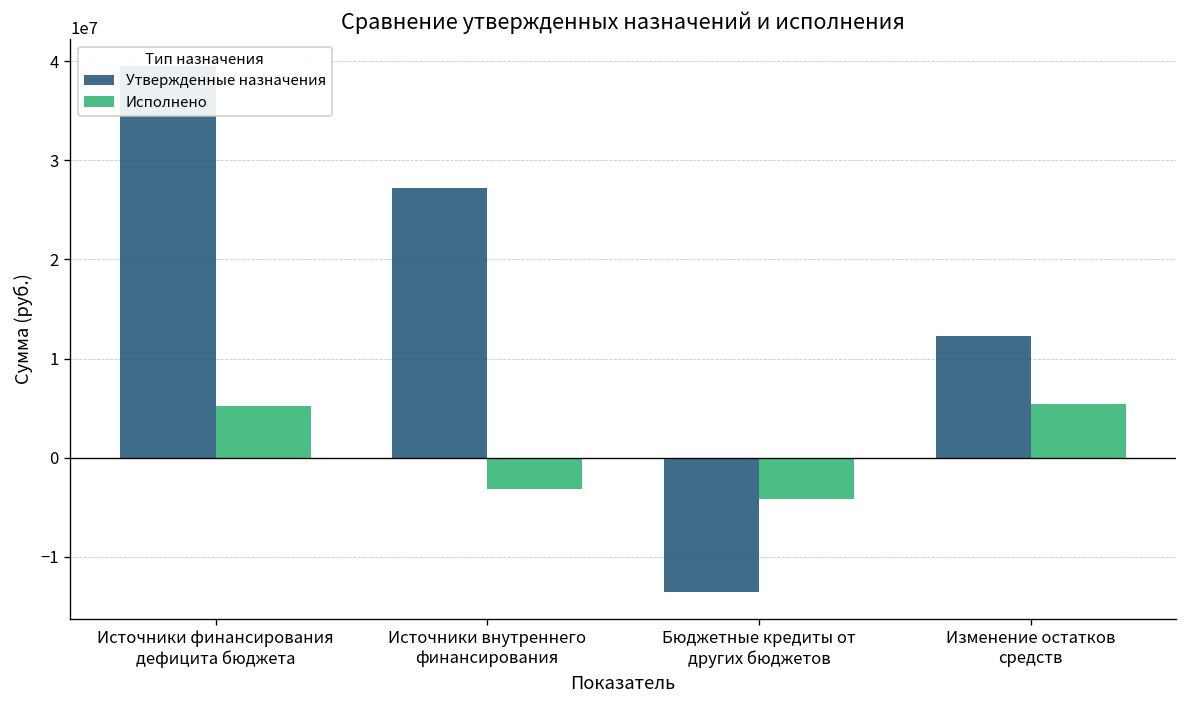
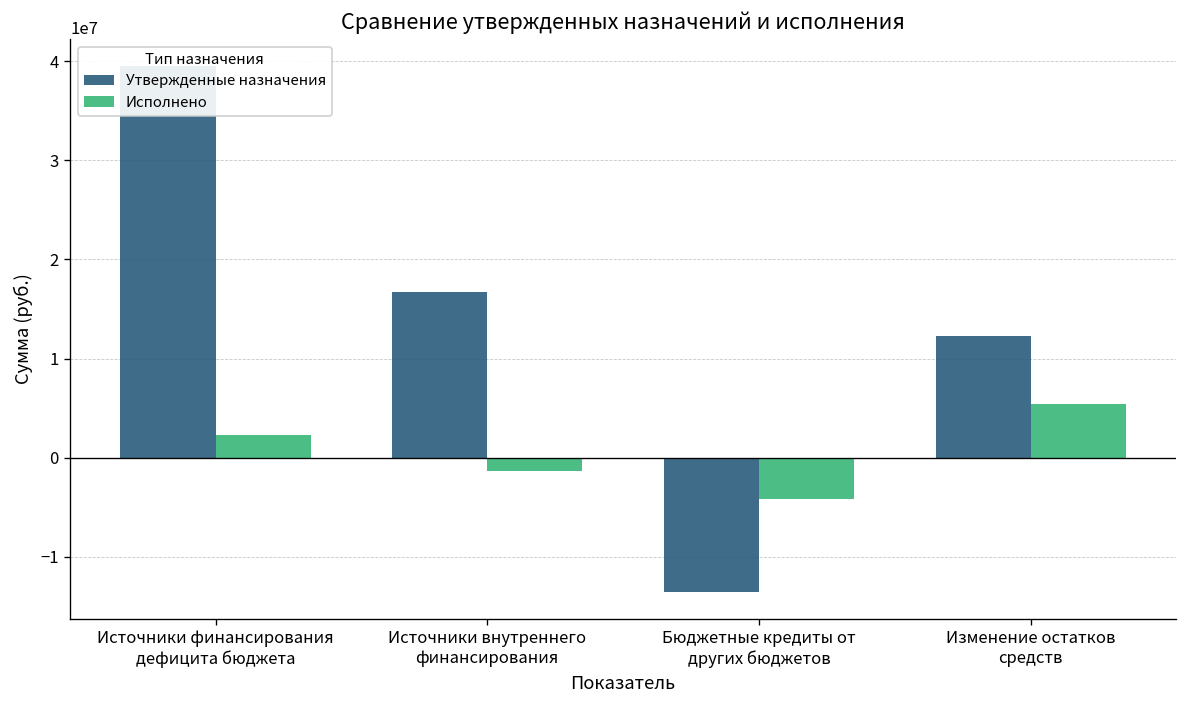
  {
    "Утвержденные назначения": {
-     "Источники внутреннего финансирования": 27000000,
+     "Источники внутреннего финансирования": 17000000,
      "Бюджетные кредиты от других бюджетов": -14000000,
      "Изменение остатков средств": 12000000
    },
    "Исполнено": {
-     "Источники финансирования дефицита бюджета": 5000000,
-     "Источники внутреннего финансирования": -3000000,
+     "Источники финансирования дефицита бюджета": 2000000,
+     "Источники внутреннего финансирования": -1000000,
      "Бюджетные кредиты от других бюджетов": -4000000,
      "Изменение остатков средств": 5000000
    }
  }
